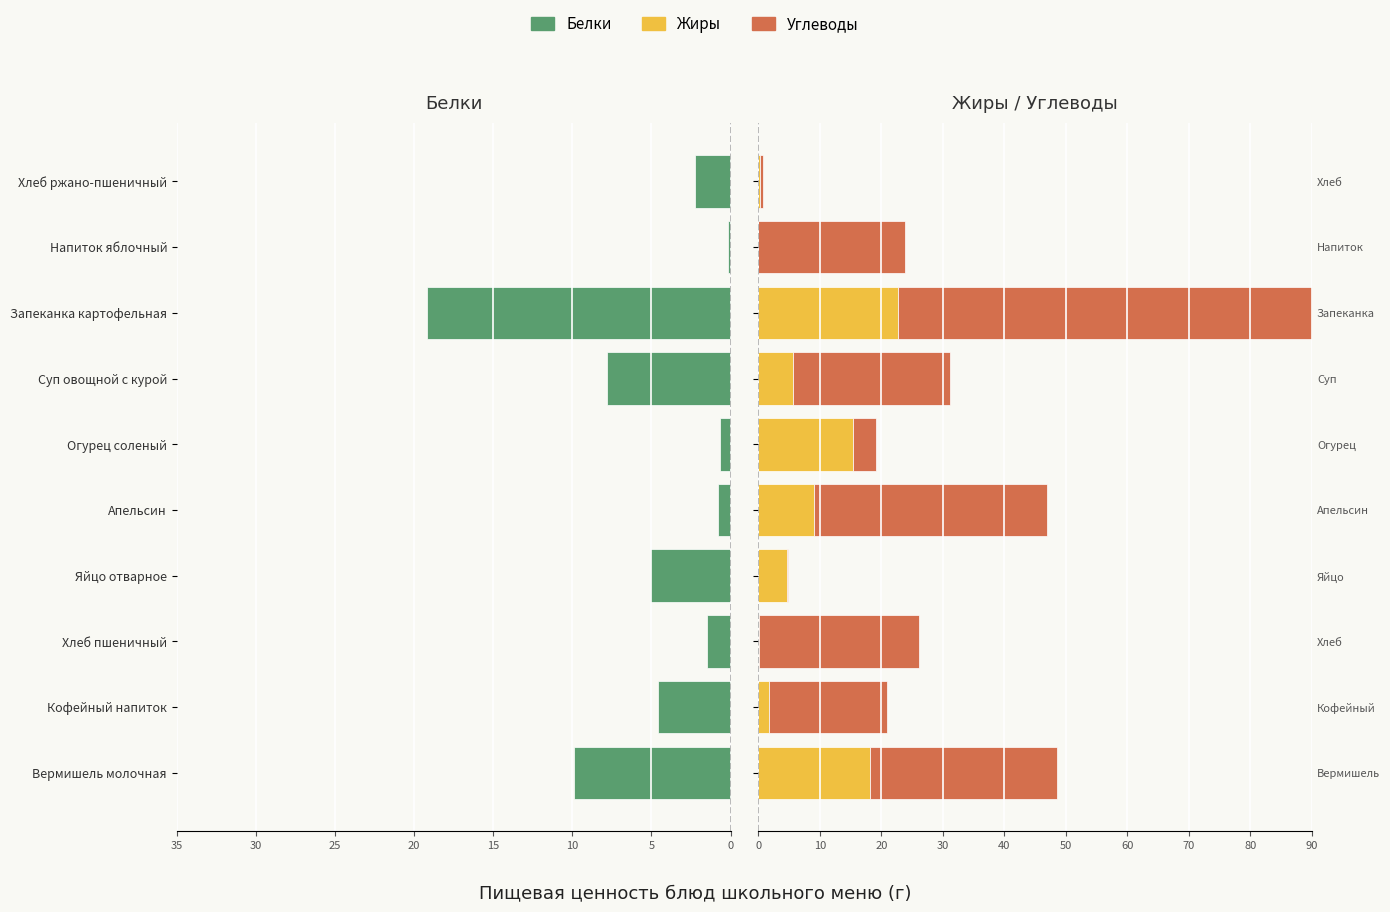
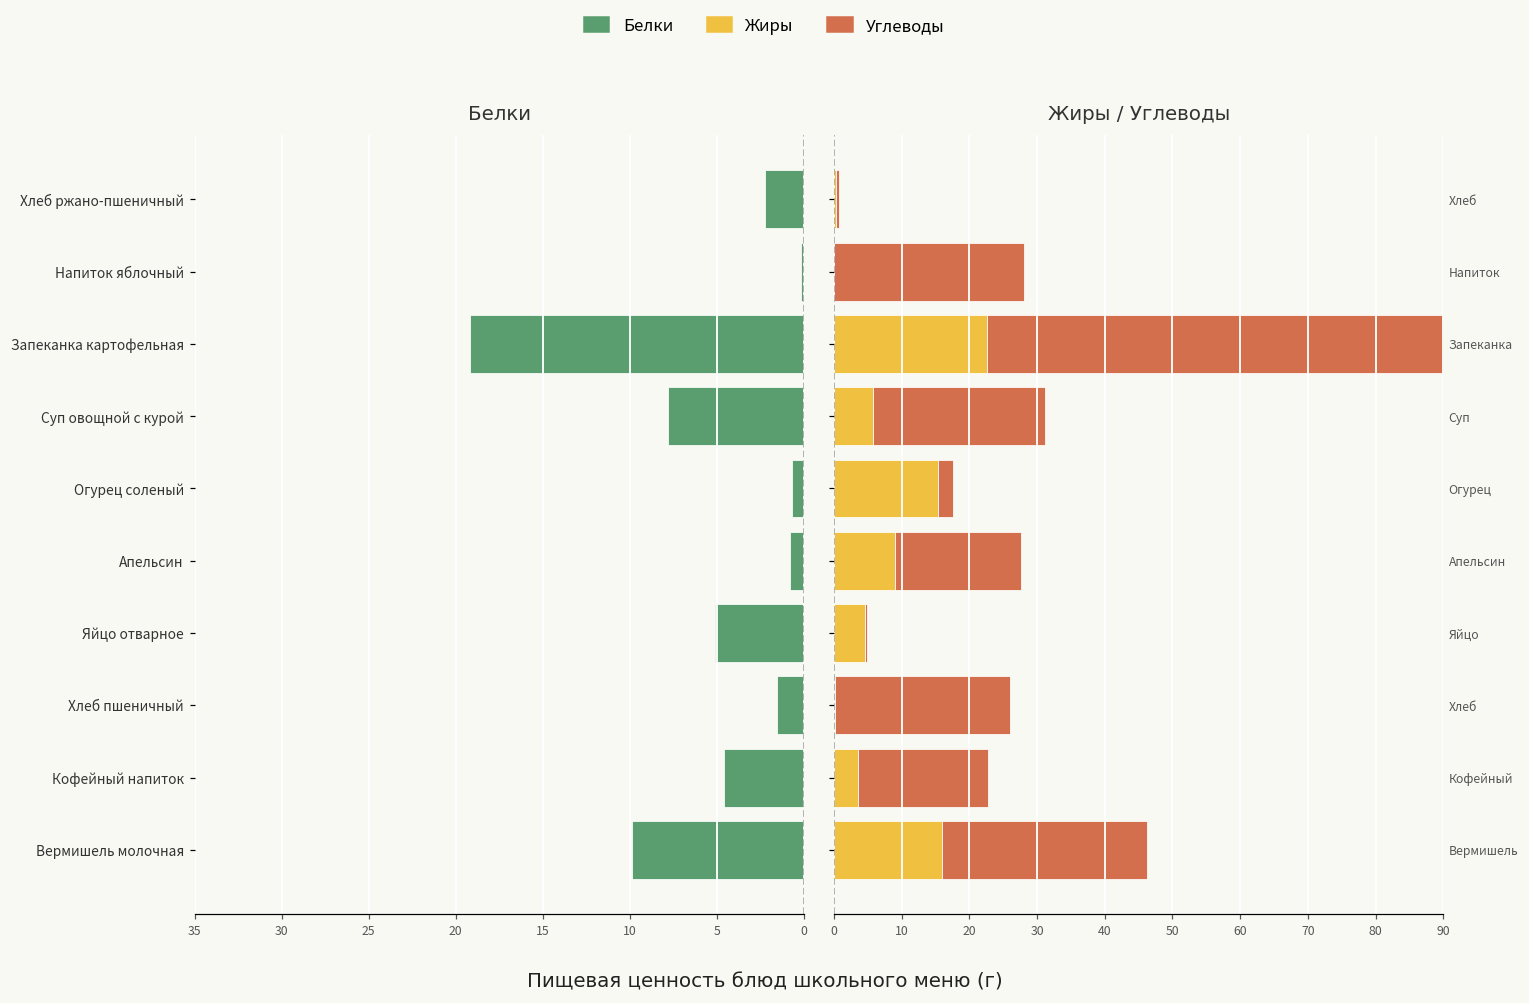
  {
    "Жиры / Углеводы": {
      "Жиры": {
        "Напиток": 0,
        "Запеканка": 23,
        "Суп": 6,
        "Огурец": 15,
        "Апельсин": 9,
        "Яйцо": 5,
-       "Кофейный": 2,
-       "Вермишель": 18
+       "Кофейный": 4,
+       "Вермишель": 16
      },
      "Углеводы": {
-       "Напиток": 24,
+       "Напиток": 28,
        "Суп": 25,
-       "Огурец": 4,
-       "Апельсин": 38,
+       "Огурец": 2,
+       "Апельсин": 19,
        "Кофейный": 19,
        "Вермишель": 30
      }
    }
  }
